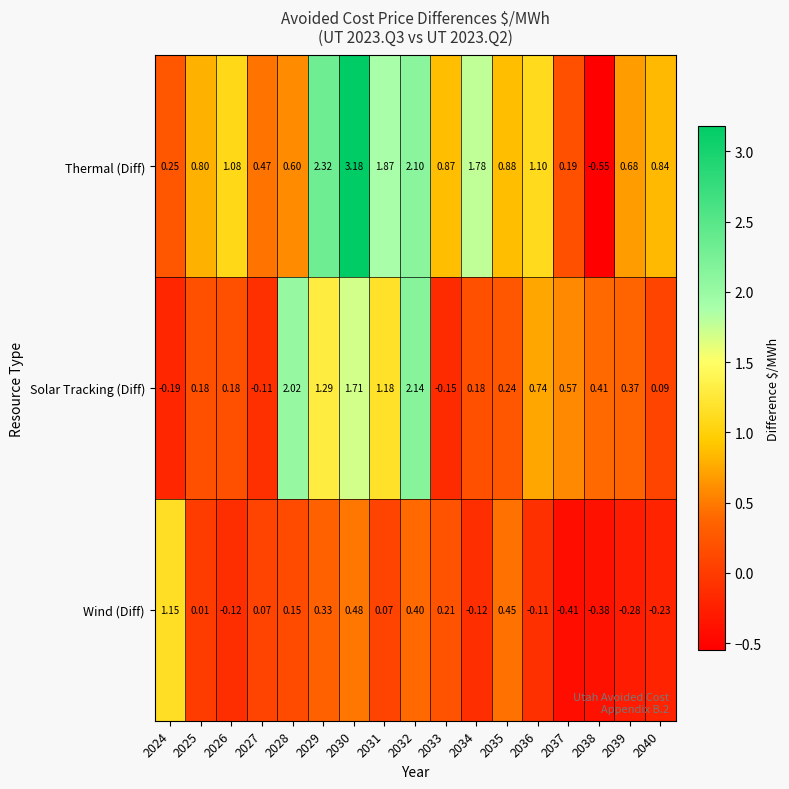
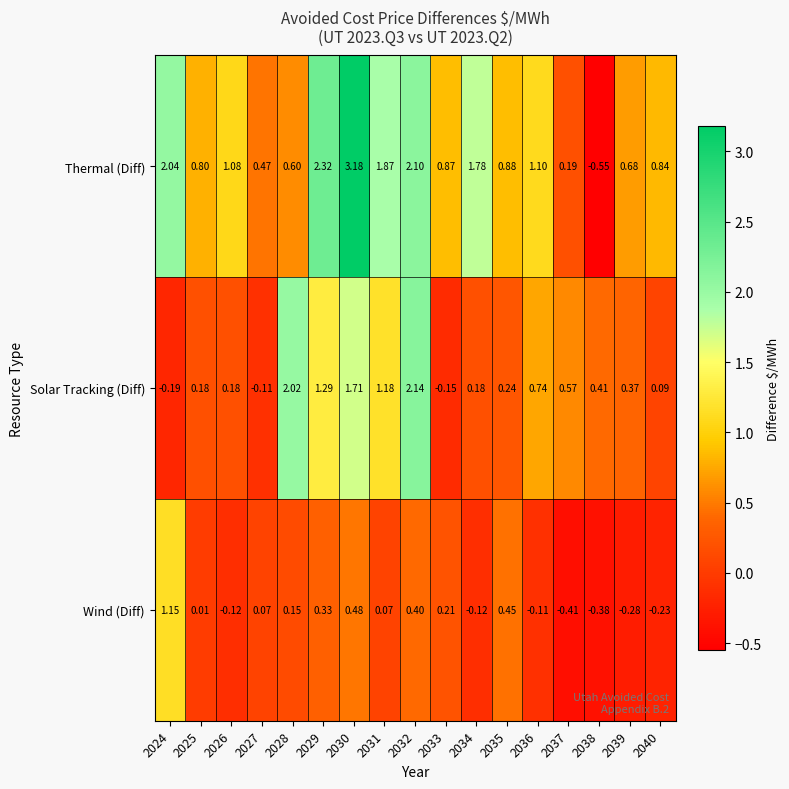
  {
    "Thermal (Diff)": {
-     "2024": 0.25,
+     "2024": 2.04,
      "2025": 0.80,
      "2026": 1.08,
      "2027": 0.47,
      "2028": 0.60,
      "2029": 2.32,
      "2030": 3.18,
      "2031": 1.87,
      "2032": 2.10,
      "2033": 0.87,
      "2034": 1.78,
      "2035": 0.88,
      "2036": 1.10,
      "2037": 0.19,
      "2038": -0.55,
      "2039": 0.68,
      "2040": 0.84
    },
    "Solar Tracking (Diff)": {
      "2024": -0.19,
      "2025": 0.18,
      "2026": 0.18,
      "2027": -0.11,
      "2028": 2.02,
      "2029": 1.29,
      "2030": 1.71,
      "2031": 1.18,
      "2032": 2.14,
      "2033": -0.15,
      "2034": 0.18,
      "2035": 0.24,
      "2036": 0.74,
      "2037": 0.57,
      "2038": 0.41,
      "2039": 0.37,
      "2040": 0.09
    },
    "Wind (Diff)": {
      "2024": 1.15,
      "2025": 0.01,
      "2026": -0.12,
      "2027": 0.07,
      "2028": 0.15,
      "2029": 0.33,
      "2030": 0.48,
      "2031": 0.07,
      "2032": 0.40,
      "2033": 0.21,
      "2034": -0.12,
      "2035": 0.45,
      "2036": -0.11,
      "2037": -0.41,
      "2038": -0.38,
      "2040": -0.23
    }
  }
